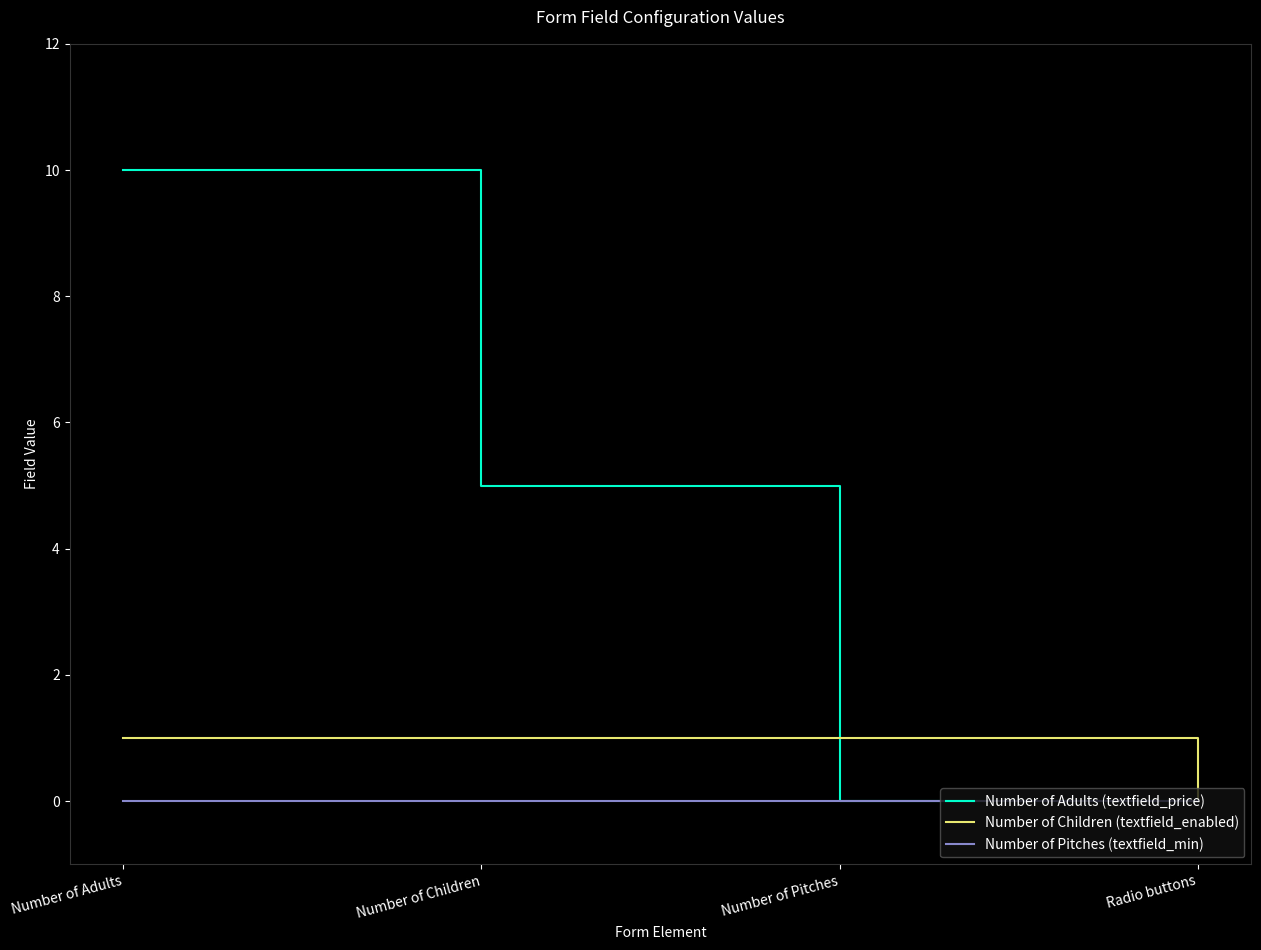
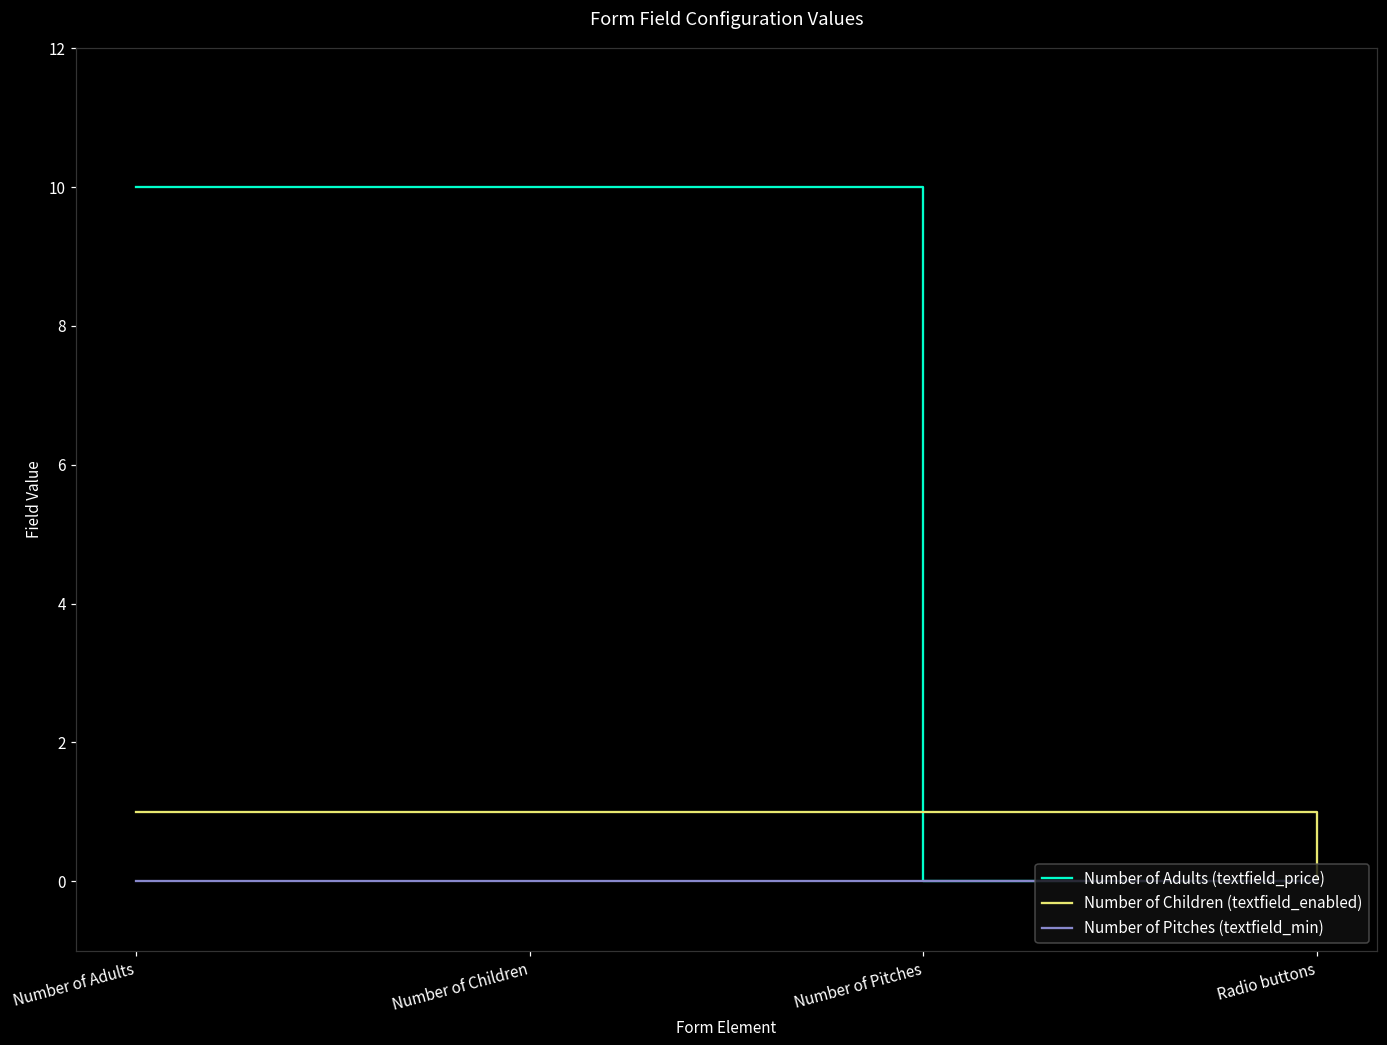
  {
    "Number of Adults (textfield_price)": {
      "Number of Adults": 10,
-     "Number of Children": 5
+     "Number of Children": 10
    },
    "Number of Children (textfield_enabled)": {
      "Number of Adults": 1,
      "Number of Children": 1,
      "Number of Pitches": 1
    },
    "Number of Pitches (textfield_min)": {
      "Number of Adults": 0,
      "Number of Children": 0
    }
  }
